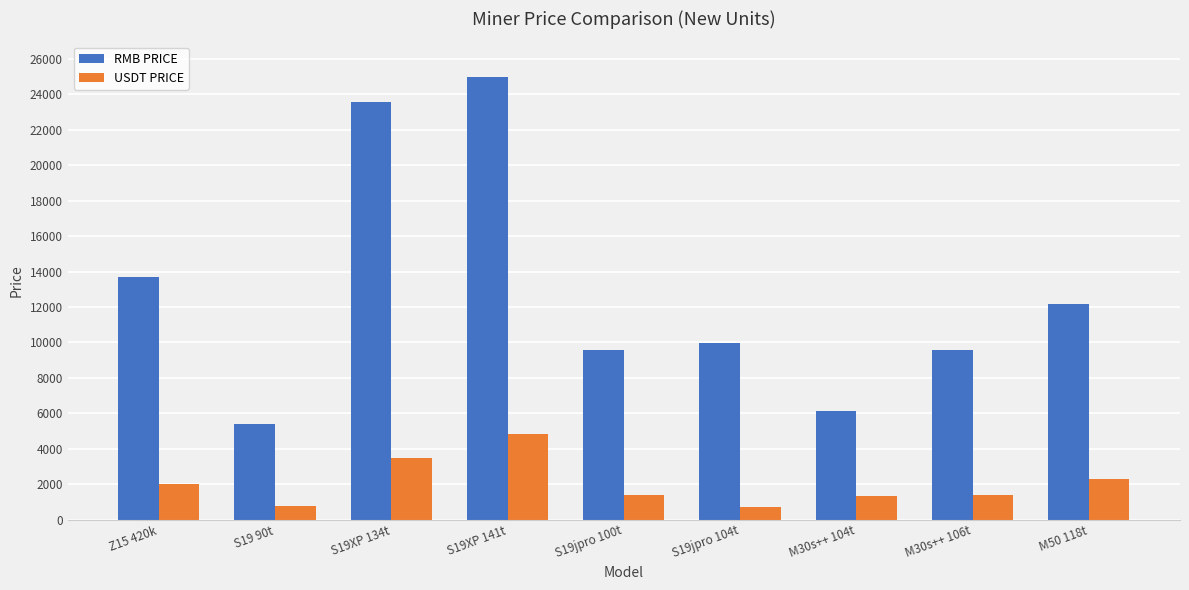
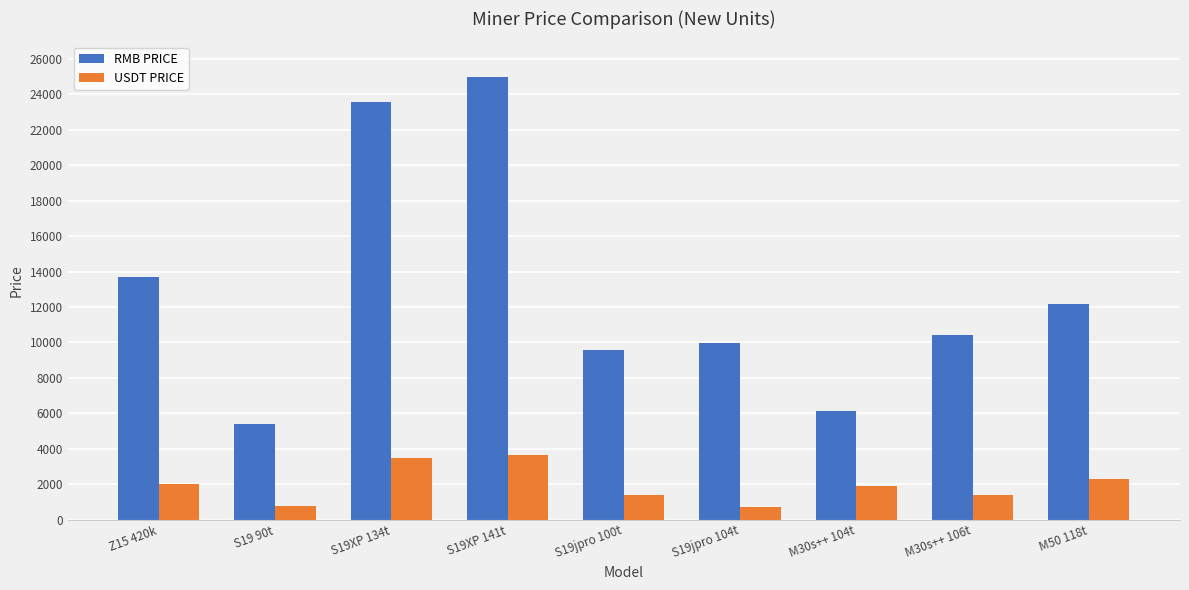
  {
    "RMB PRICE": {
      "Z15 420k": 13700,
      "S19 90t": 5400,
      "S19XP 134t": 23600,
      "S19XP 141t": 25000,
      "S19jpro 100t": 9600,
      "S19jpro 104t": 10000,
      "M30s++ 104t": 6100,
-     "M30s++ 106t": 9600,
+     "M30s++ 106t": 10400,
      "M50 118t": 12100
    },
    "USDT PRICE": {
      "Z15 420k": 2000,
      "S19 90t": 800,
      "S19XP 134t": 3500,
-     "S19XP 141t": 4900,
+     "S19XP 141t": 3700,
      "S19jpro 100t": 1400,
      "S19jpro 104t": 700,
-     "M30s++ 104t": 1300,
+     "M30s++ 104t": 1900,
      "M30s++ 106t": 1400,
      "M50 118t": 2300
    }
  }
